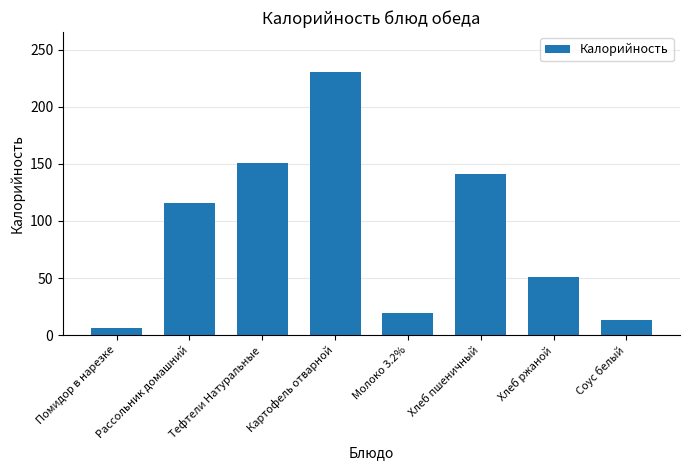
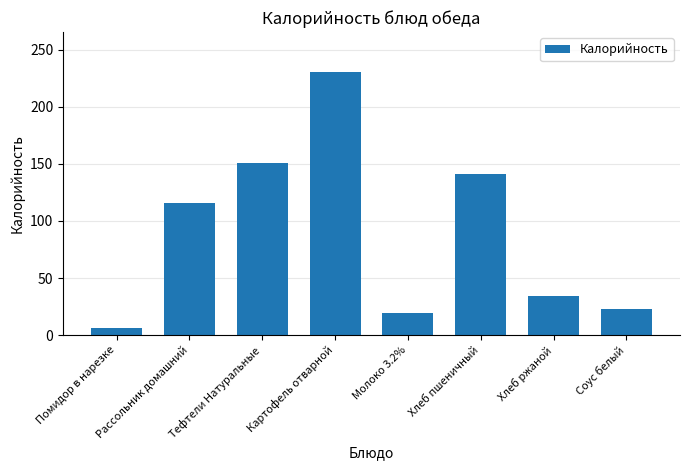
  {
    "Помидор в нарезке": 6,
    "Рассольник домашний": 116,
    "Тефтели Натуральные": 151,
    "Картофель отварной": 231,
    "Молоко 3.2%": 19,
    "Хлеб пшеничный": 141,
-   "Хлеб ржаной": 51,
-   "Соус белый": 13
+   "Хлеб ржаной": 34,
+   "Соус белый": 23
  }
